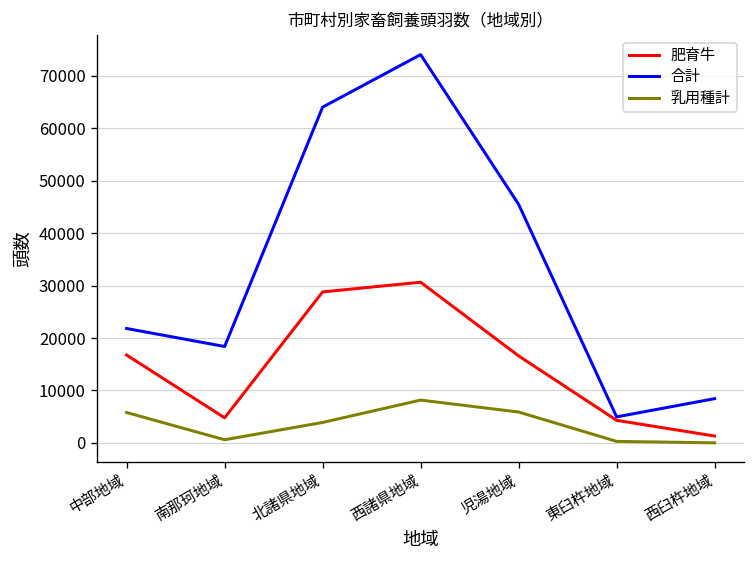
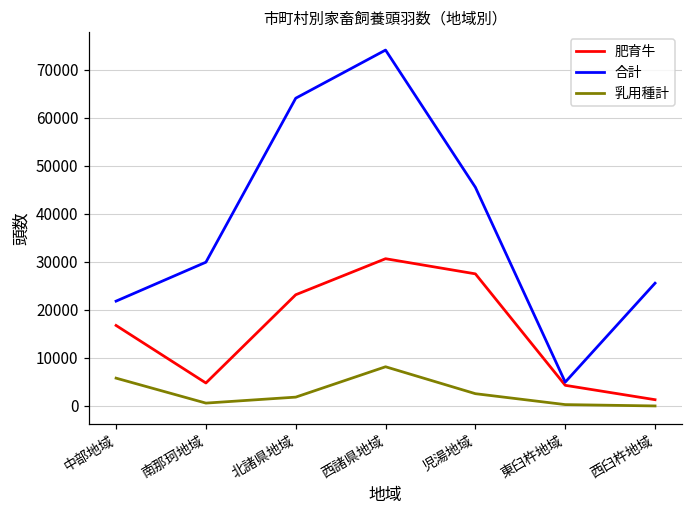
  {
    "肥育牛": {
      "中部地域": 17000,
      "南那珂地域": 5000,
-     "北諸県地域": 29000,
+     "北諸県地域": 23000,
      "西諸県地域": 31000,
-     "児湯地域": 17000,
+     "児湯地域": 27000,
      "東臼杵地域": 4000,
      "西臼杵地域": 1000
    },
    "合計": {
      "中部地域": 22000,
-     "南那珂地域": 18000,
+     "南那珂地域": 30000,
      "北諸県地域": 64000,
      "西諸県地域": 74000,
      "児湯地域": 46000,
      "東臼杵地域": 5000,
-     "西臼杵地域": 8000
+     "西臼杵地域": 26000
    },
    "乳用種計": {
      "中部地域": 6000,
      "南那珂地域": 1000,
-     "北諸県地域": 4000,
+     "北諸県地域": 2000,
      "西諸県地域": 8000,
-     "児湯地域": 6000,
+     "児湯地域": 3000,
      "東臼杵地域": 0,
      "西臼杵地域": 0
    }
  }
